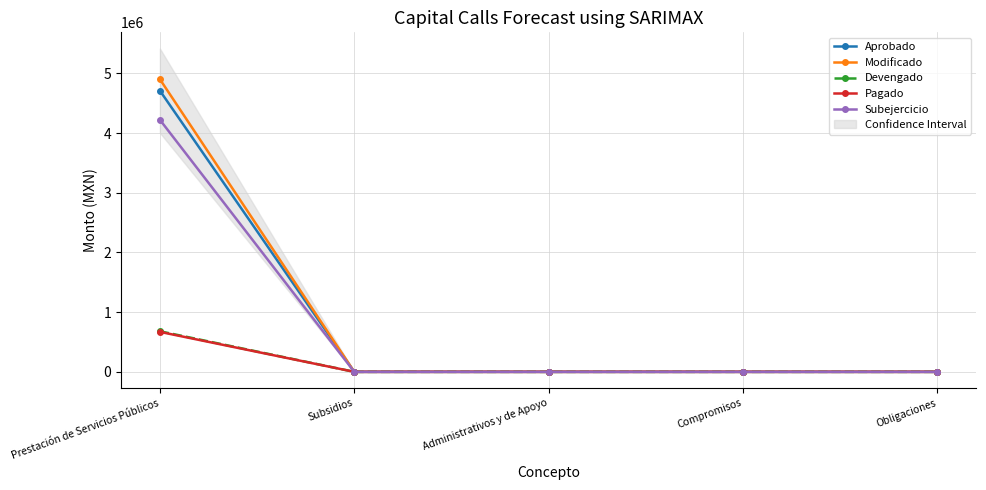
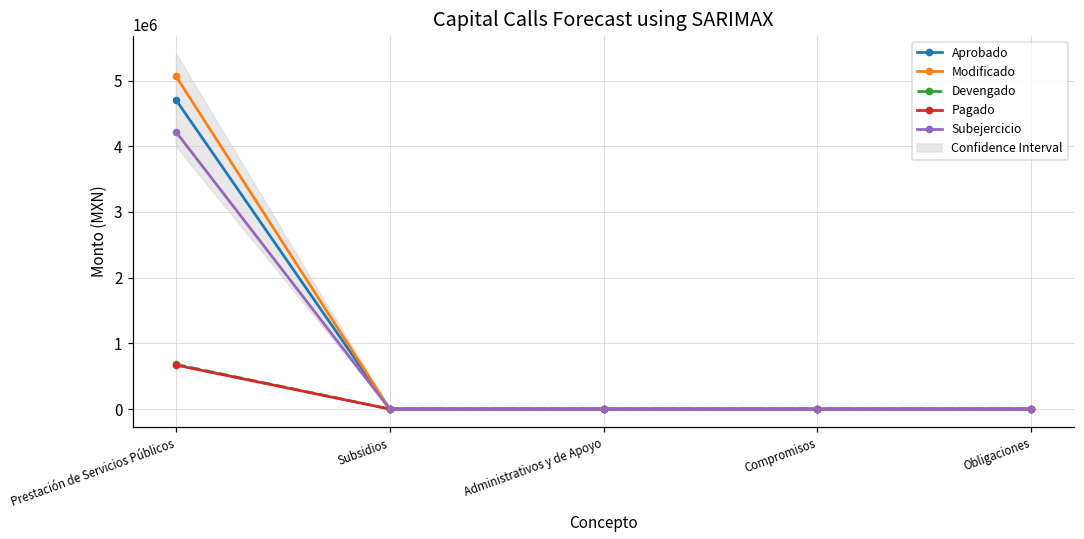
  {
    "Aprobado": {
      "Prestación de Servicios Públicos": 4700000
    },
    "Modificado": {
-     "Prestación de Servicios Públicos": 4900000
+     "Prestación de Servicios Públicos": 5100000
    },
    "Subejercicio": {
      "Prestación de Servicios Públicos": 4200000
    }
  }
